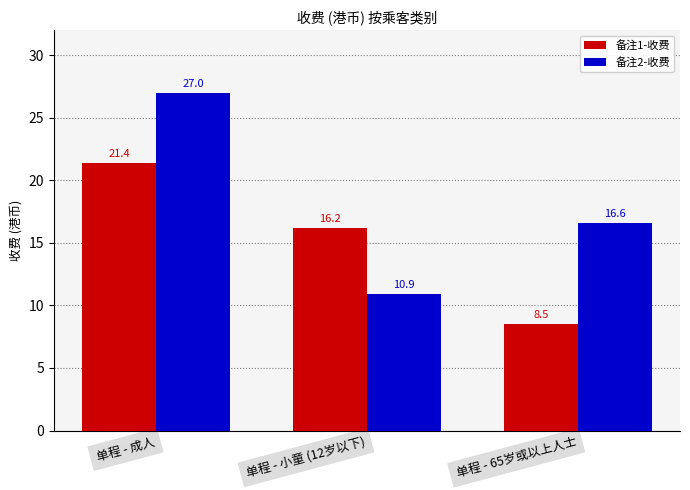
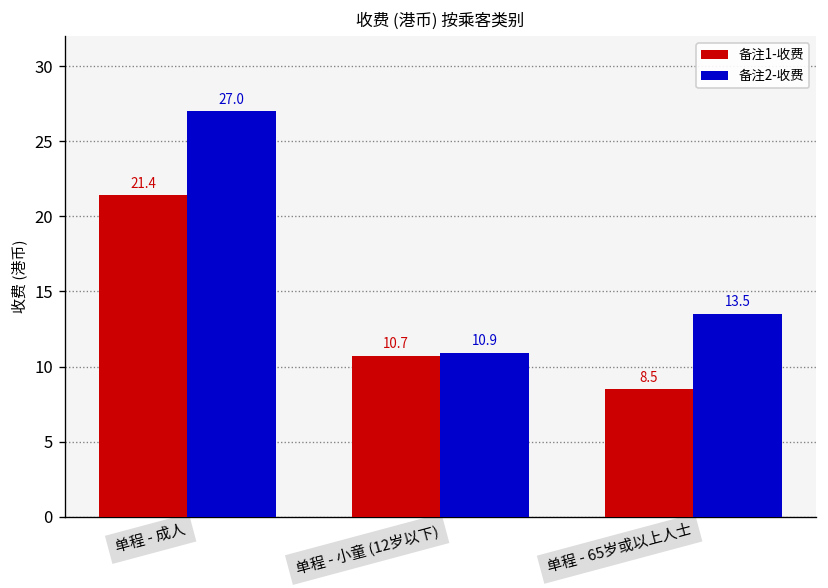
  {
    "备注1-收费": {
      "单程 - 成人": 21.4,
-     "单程 - 小童 (12岁以下)": 16.2,
+     "单程 - 小童 (12岁以下)": 10.7,
      "单程 - 65岁或以上人士": 8.5
    },
    "备注2-收费": {
      "单程 - 成人": 27.0,
      "单程 - 小童 (12岁以下)": 10.9,
-     "单程 - 65岁或以上人士": 16.6
+     "单程 - 65岁或以上人士": 13.5
    }
  }
